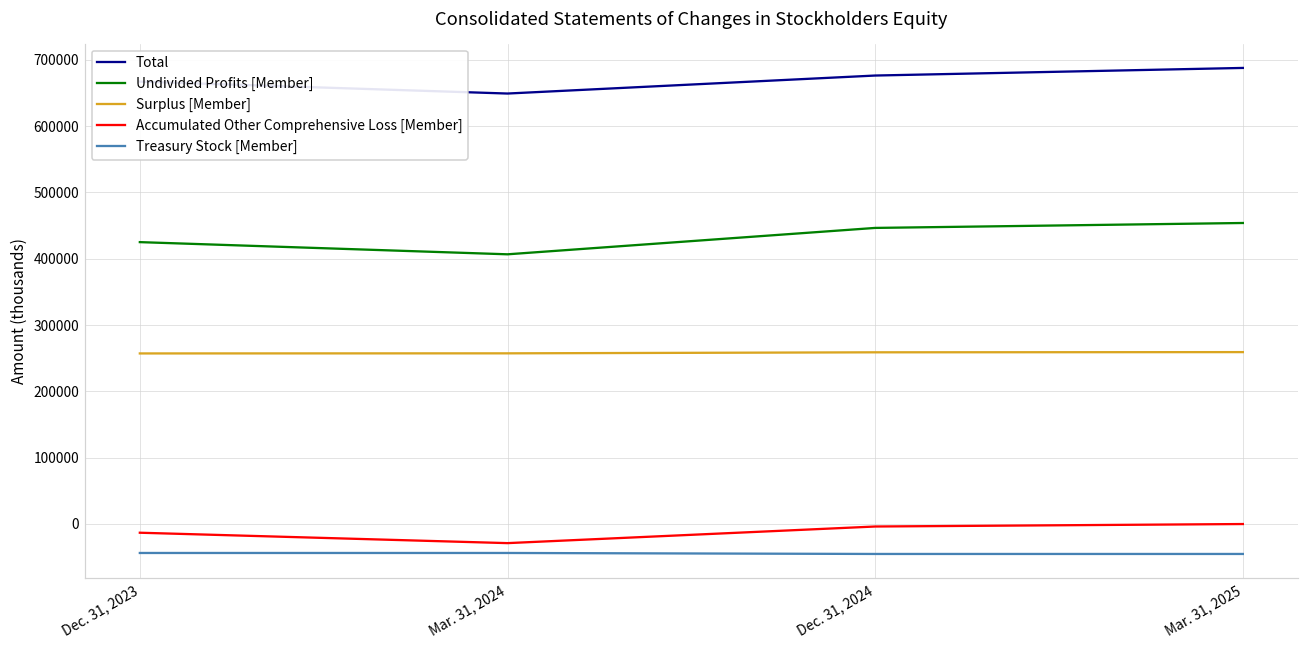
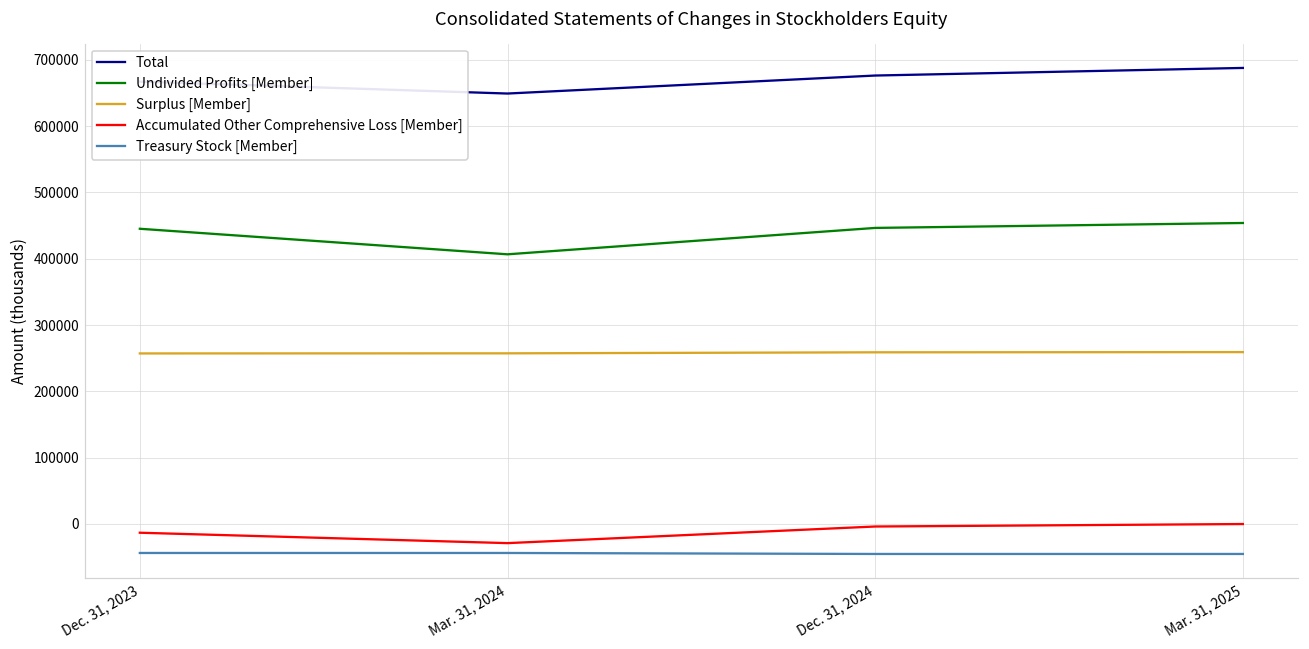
  {
    "Total": {
      "Mar. 31, 2024": 650000,
      "Dec. 31, 2024": 680000,
      "Mar. 31, 2025": 690000
    },
    "Undivided Profits [Member]": {
-     "Dec. 31, 2023": 430000,
+     "Dec. 31, 2023": 450000,
      "Mar. 31, 2024": 410000,
      "Dec. 31, 2024": 450000,
      "Mar. 31, 2025": 450000
    },
    "Surplus [Member]": {
      "Dec. 31, 2023": 260000,
      "Mar. 31, 2024": 260000,
      "Dec. 31, 2024": 260000,
      "Mar. 31, 2025": 260000
    },
    "Accumulated Other Comprehensive Loss [Member]": {
      "Dec. 31, 2023": -10000,
      "Mar. 31, 2024": -30000,
      "Dec. 31, 2024": 0,
      "Mar. 31, 2025": 0
    },
    "Treasury Stock [Member]": {
      "Dec. 31, 2023": -40000,
      "Mar. 31, 2024": -40000,
      "Dec. 31, 2024": -50000,
      "Mar. 31, 2025": -50000
    }
  }
